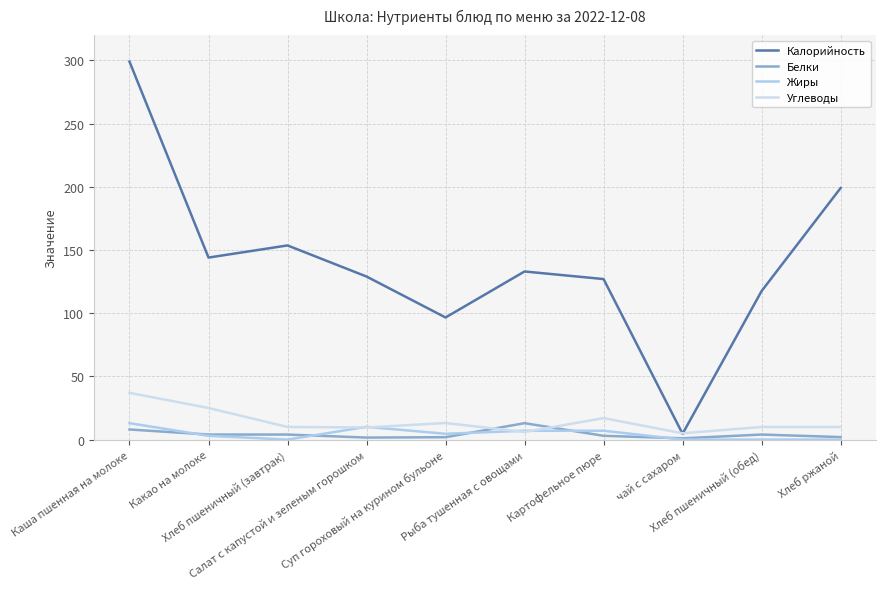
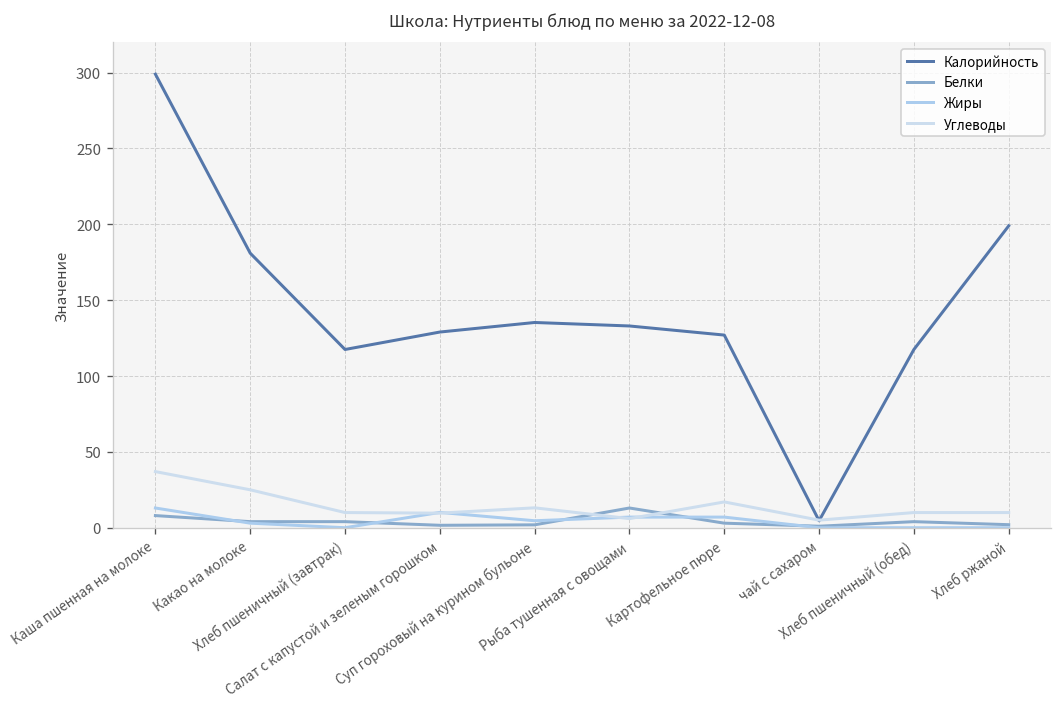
  {
    "Калорийность": {
      "Каша пшенная на молоке": 299,
-     "Какао на молоке": 144,
-     "Хлеб пшеничный (завтрак)": 154,
+     "Какао на молоке": 181,
+     "Хлеб пшеничный (завтрак)": 118,
      "Салат с капустой и зеленым горошком": 129,
-     "Суп гороховый на курином бульоне": 97,
+     "Суп гороховый на курином бульоне": 135,
      "Рыба тушенная с овощами": 133,
      "Картофельное пюре": 127,
      "Хлеб пшеничный (обед)": 118,
      "Хлеб ржаной": 199
    }
  }
